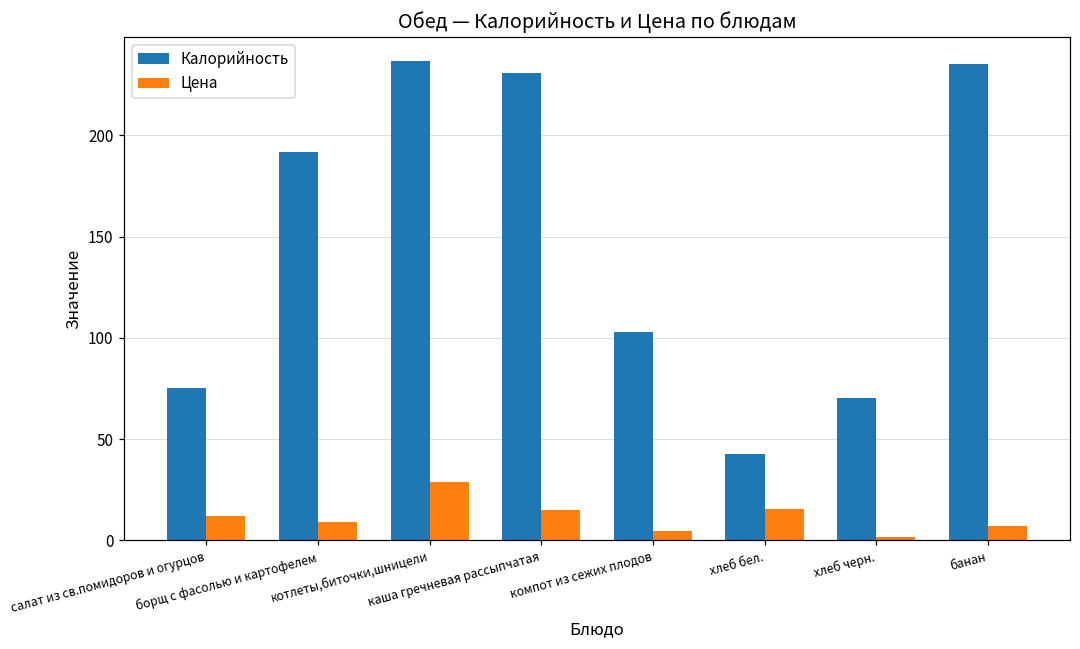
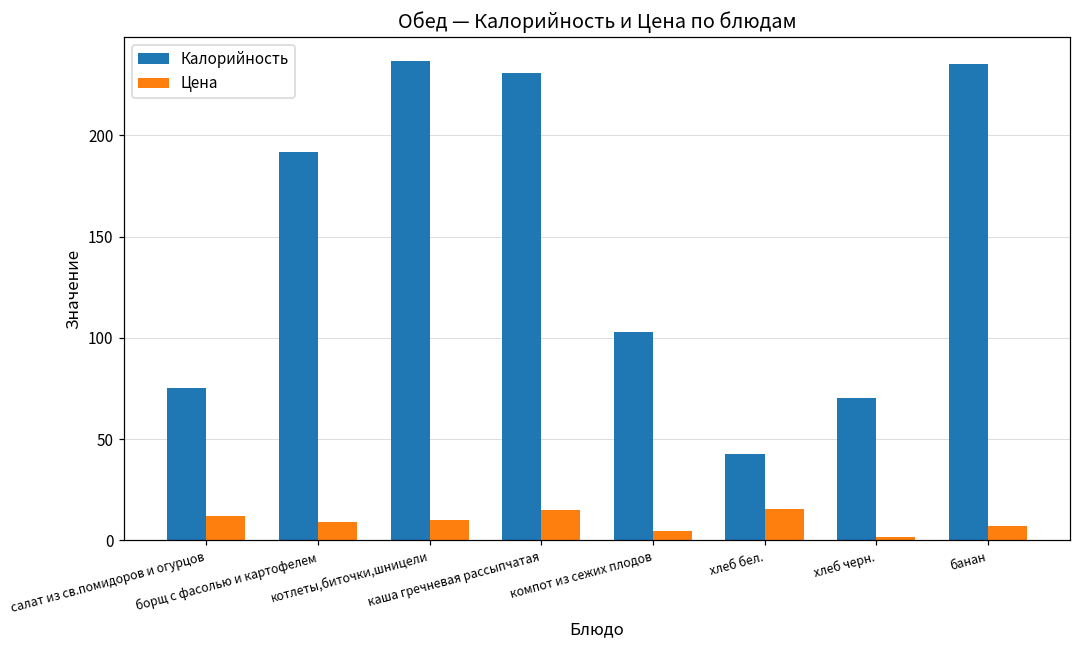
  {
    "Калорийность": {
      "салат из св.помидоров и огурцов": 75,
      "борщ с фасолью и картофелем": 192,
      "котлеты,биточки,шницели": 237,
      "каша гречневая рассыпчатая": 231,
      "компот из сежих плодов": 103,
      "хлеб бел.": 43,
      "хлеб черн.": 70,
      "банан": 235
    },
    "Цена": {
      "салат из св.помидоров и огурцов": 12,
      "борщ с фасолью и картофелем": 9,
-     "котлеты,биточки,шницели": 29,
+     "котлеты,биточки,шницели": 10,
      "каша гречневая рассыпчатая": 15,
      "компот из сежих плодов": 5,
      "хлеб бел.": 15,
      "хлеб черн.": 2,
      "банан": 7
    }
  }
